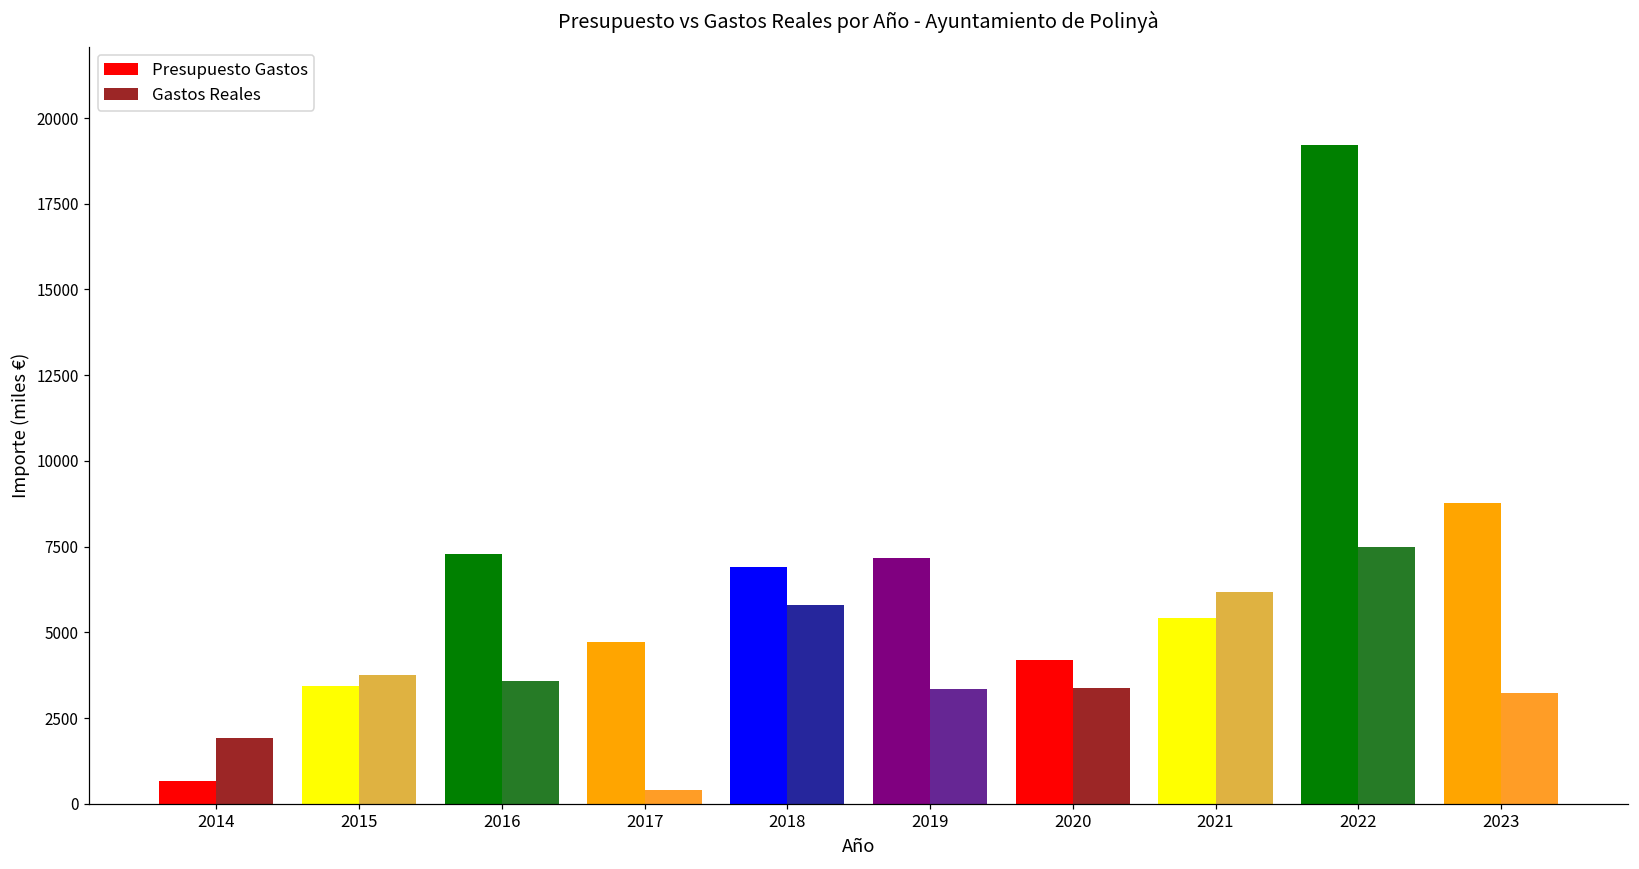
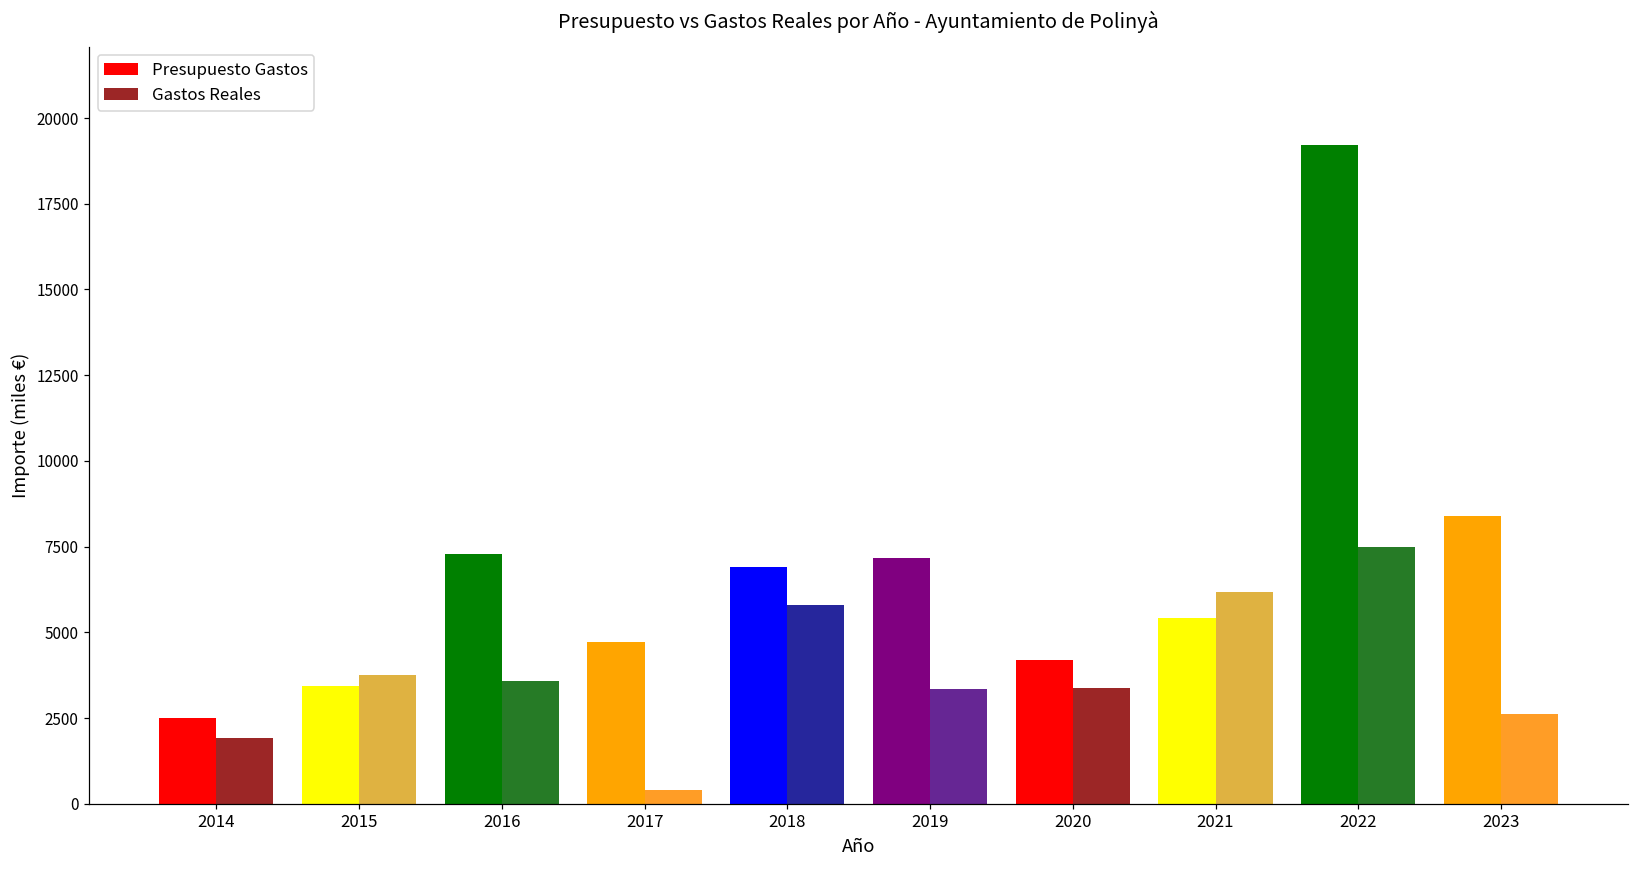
  {
    "Presupuesto Gastos": {
-     "2014": 700,
+     "2014": 2500,
      "2015": 3400,
      "2016": 7300,
      "2017": 4700,
      "2018": 6900,
      "2019": 7200,
      "2020": 4200,
      "2021": 5400,
      "2022": 19200,
-     "2023": 8800
+     "2023": 8400
    },
    "Gastos Reales": {
      "2014": 1900,
      "2015": 3700,
      "2016": 3600,
      "2017": 400,
      "2018": 5800,
      "2019": 3300,
      "2020": 3400,
      "2021": 6200,
      "2022": 7500,
-     "2023": 3200
+     "2023": 2600
    }
  }
